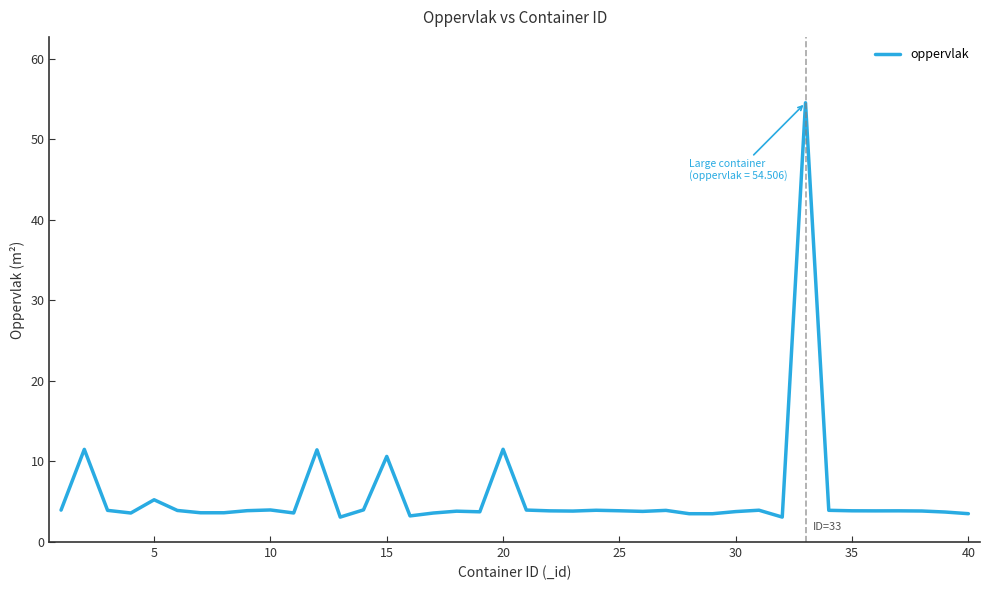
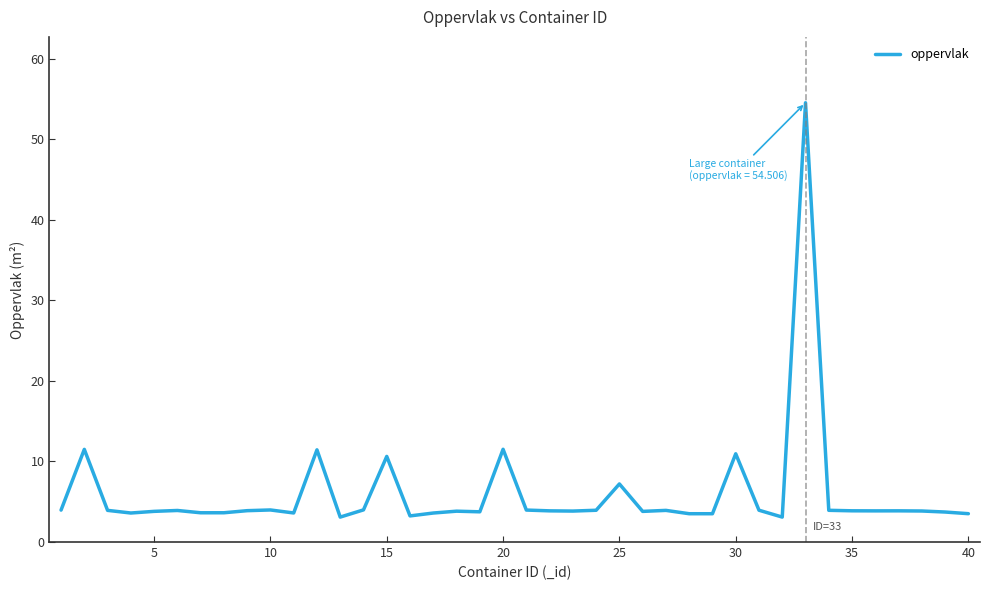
  {
-   "5": 5,
+   "5": 4,
    "10": 4,
    "15": 11,
    "20": 12,
-   "25": 4,
-   "30": 4,
+   "25": 7,
+   "30": 11,
    "35": 4,
    "40": 4
  }
